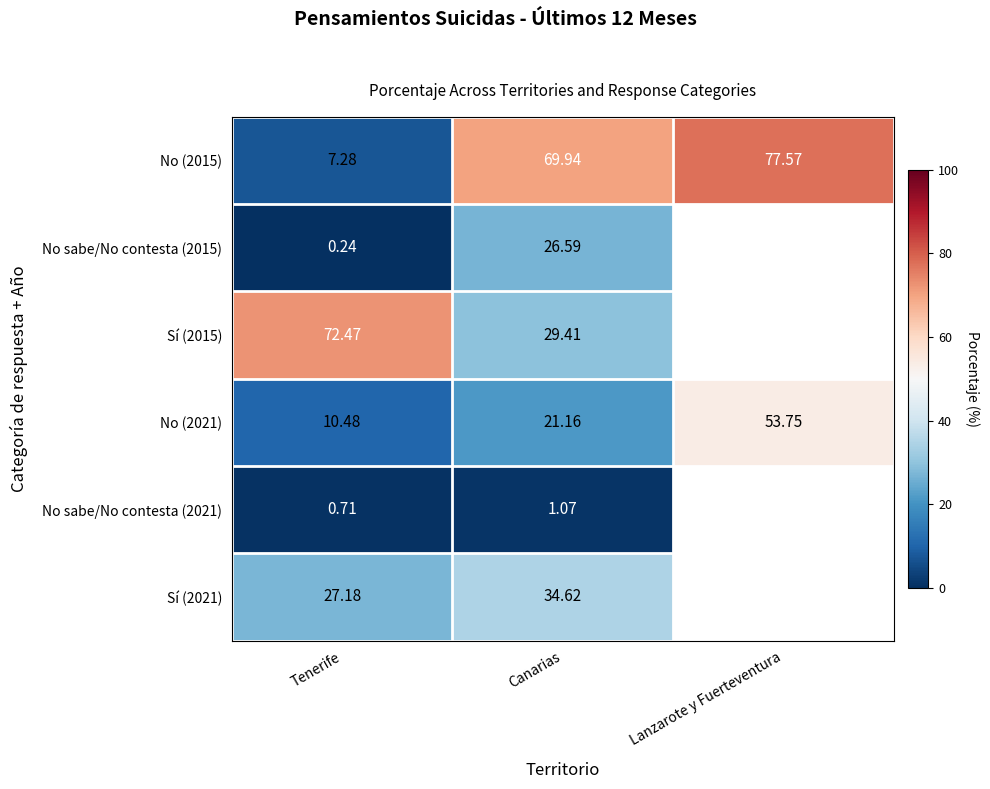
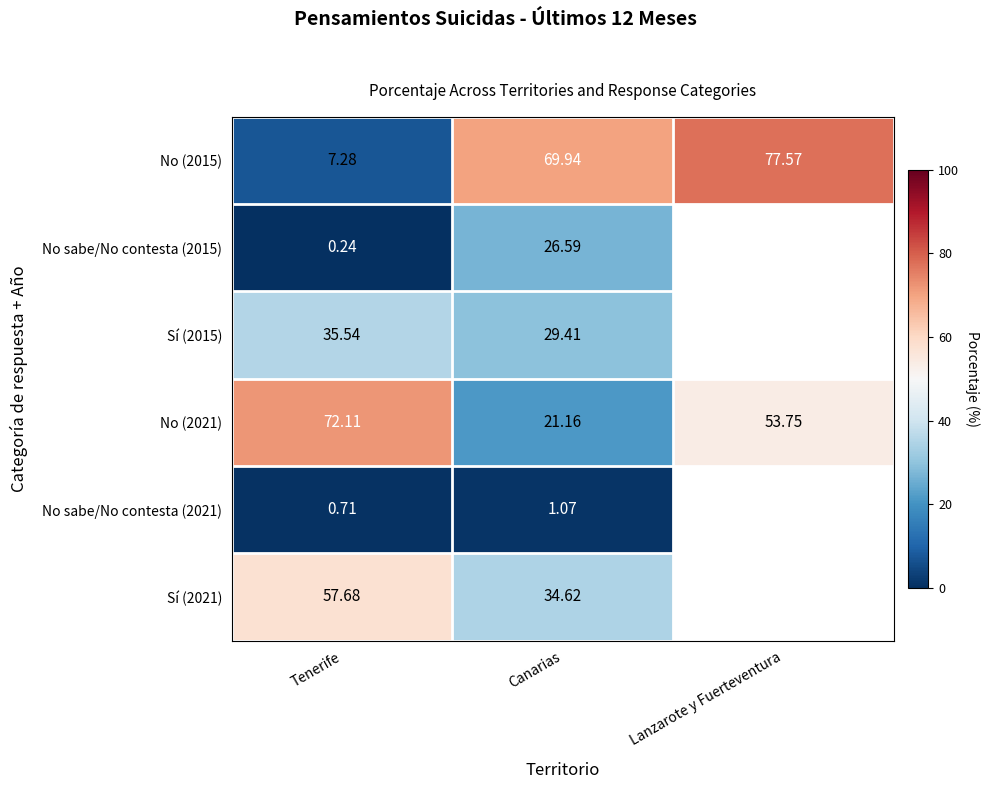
  {
    "No (2015)": {
      "Tenerife": 7.28,
      "Canarias": 69.94,
      "Lanzarote y Fuerteventura": 77.57
    },
    "No sabe/No contesta (2015)": {
      "Tenerife": 0.24,
      "Canarias": 26.59
    },
    "Sí (2015)": {
-     "Tenerife": 72.47,
+     "Tenerife": 35.54,
      "Canarias": 29.41
    },
    "No (2021)": {
-     "Tenerife": 10.48,
+     "Tenerife": 72.11,
      "Canarias": 21.16,
      "Lanzarote y Fuerteventura": 53.75
    },
    "No sabe/No contesta (2021)": {
      "Tenerife": 0.71,
      "Canarias": 1.07
    },
    "Sí (2021)": {
-     "Tenerife": 27.18,
+     "Tenerife": 57.68,
      "Canarias": 34.62
    }
  }
